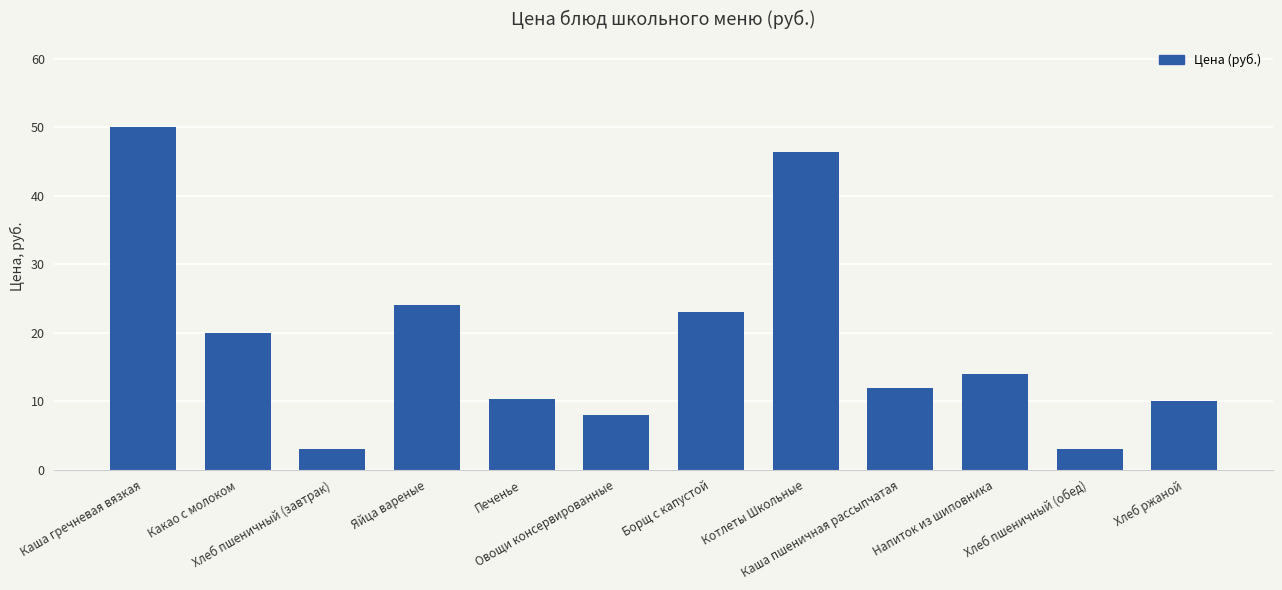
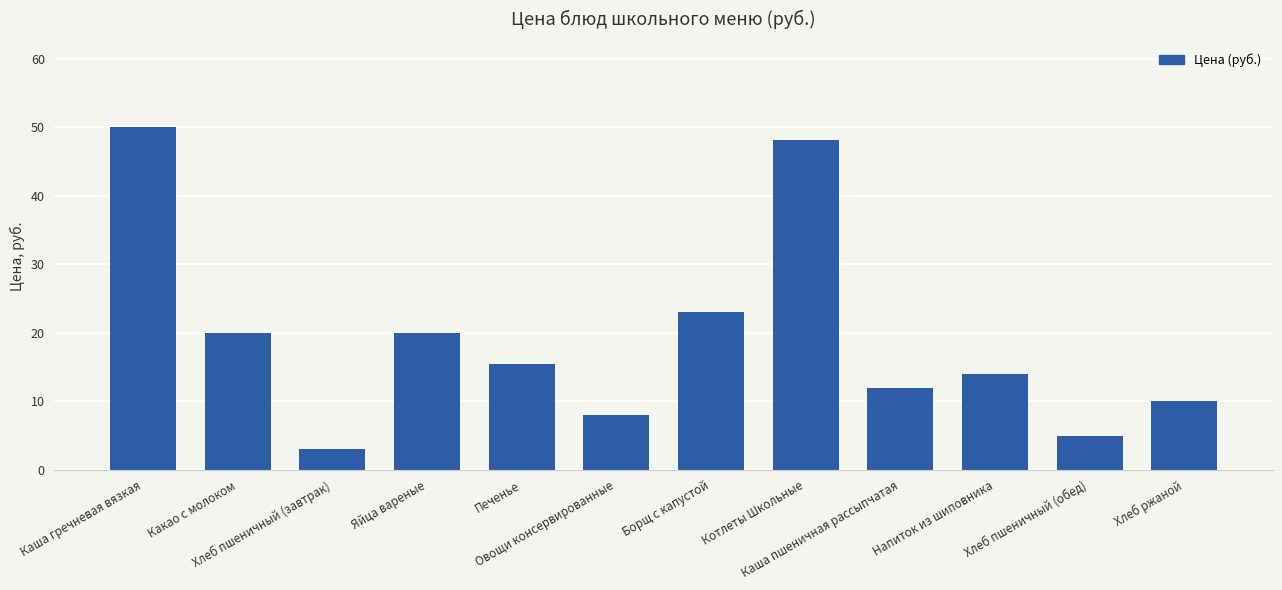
  {
    "Каша гречневая вязкая": 50,
    "Какао с молоком": 20,
    "Хлеб пшеничный (завтрак)": 3,
-   "Яйца вареные": 24,
-   "Печенье": 10,
+   "Яйца вареные": 20,
+   "Печенье": 16,
    "Овощи консервированные": 8,
    "Борщ с капустой": 23,
-   "Котлеты Школьные": 46,
+   "Котлеты Школьные": 48,
    "Каша пшеничная рассыпчатая": 12,
    "Напиток из шиповника": 14,
-   "Хлеб пшеничный (обед)": 3,
+   "Хлеб пшеничный (обед)": 5,
    "Хлеб ржаной": 10
  }
